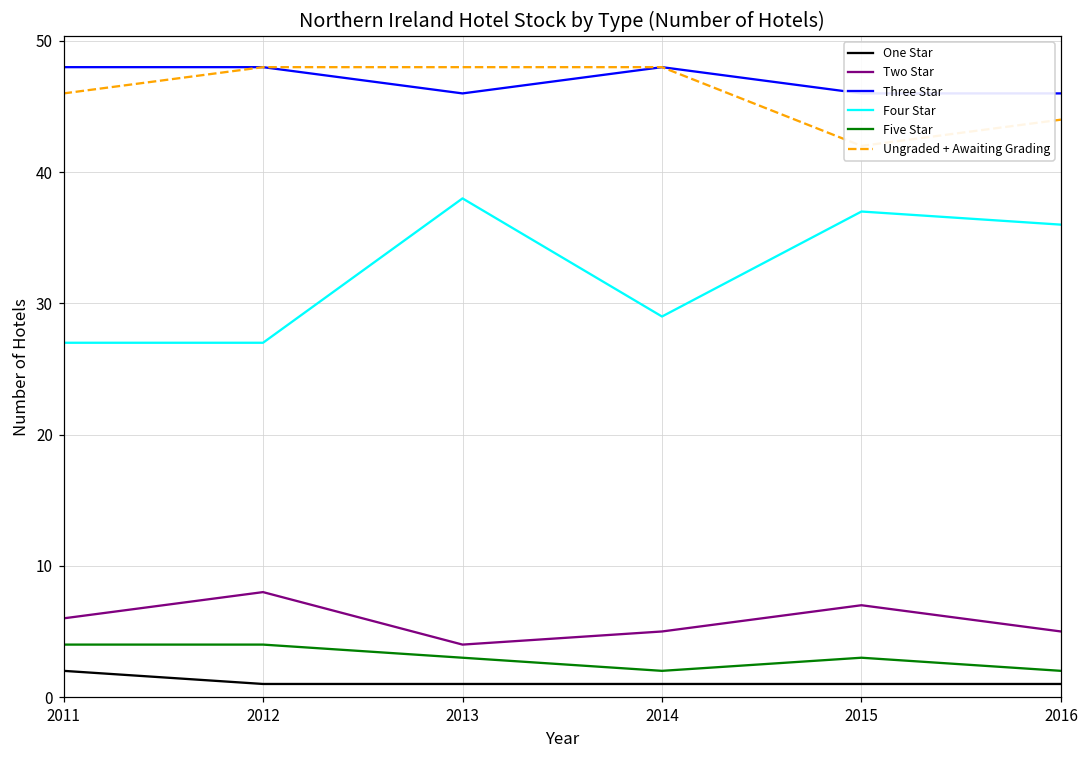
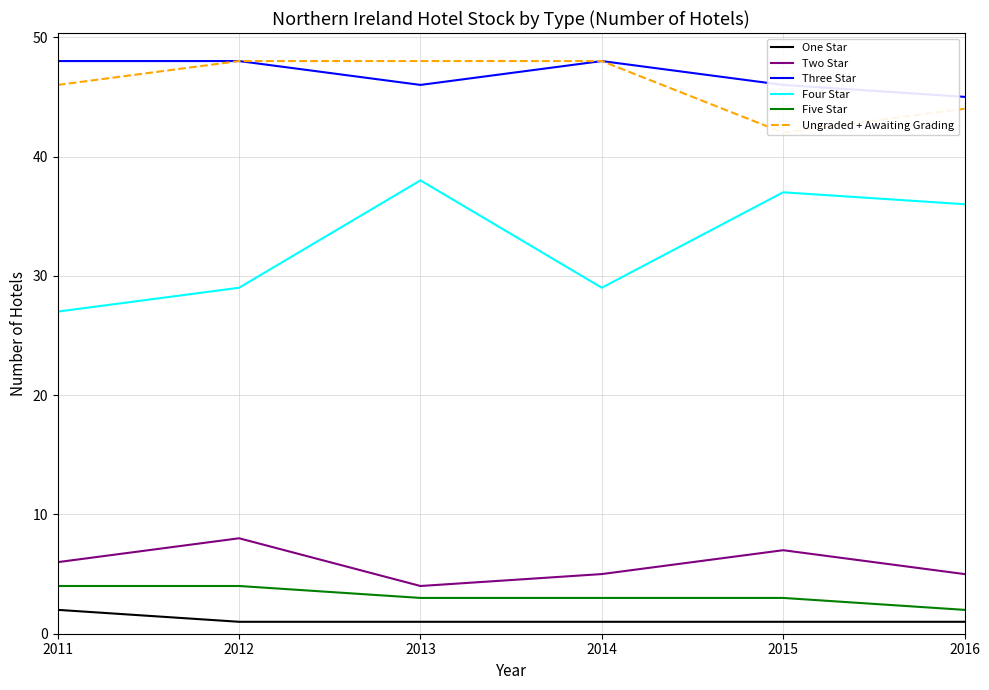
  {
    "One Star": {
      "2011": 2,
      "2012": 1,
      "2013": 1,
      "2014": 1,
      "2015": 1,
      "2016": 1
    },
    "Two Star": {
      "2011": 6,
      "2012": 8,
      "2013": 4,
      "2014": 5,
      "2015": 7,
      "2016": 5
    },
    "Three Star": {
      "2011": 48,
      "2013": 46,
-     "2016": 46
+     "2016": 45
    },
    "Four Star": {
      "2011": 27,
-     "2012": 27,
+     "2012": 29,
      "2013": 38,
      "2014": 29,
      "2015": 37,
      "2016": 36
    },
    "Five Star": {
      "2011": 4,
      "2012": 4,
      "2013": 3,
-     "2014": 2,
+     "2014": 3,
      "2015": 3,
      "2016": 2
    },
    "Ungraded + Awaiting Grading": {
      "2011": 46,
      "2013": 48,
      "2016": 44
    }
  }
